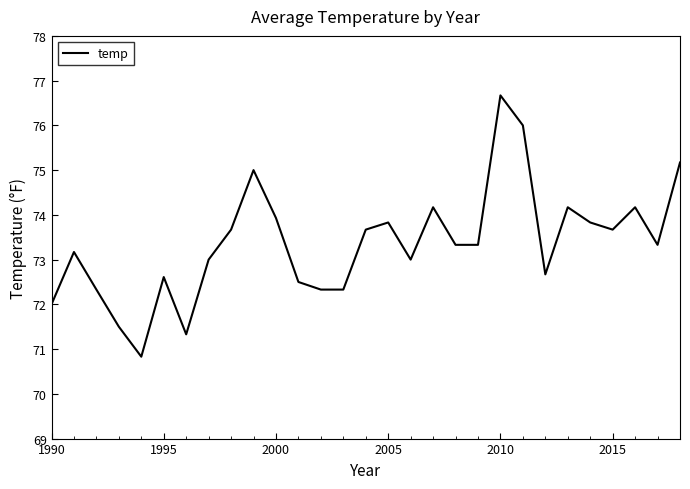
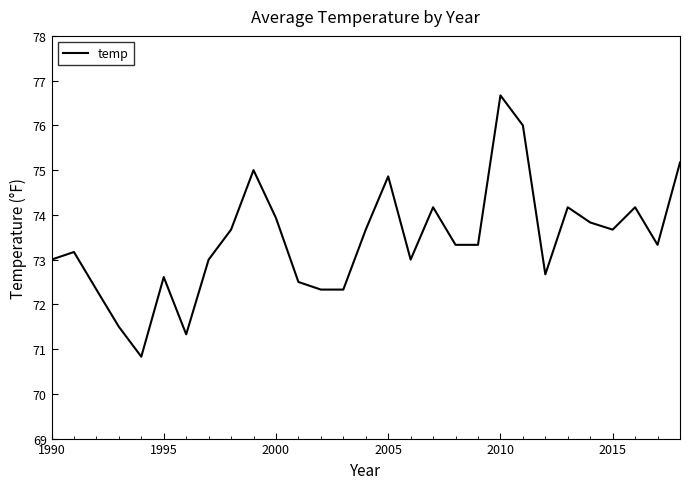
  {
-   "1990": 72,
+   "1990": 73,
    "1995": 72.6,
    "2000": 73.9,
-   "2005": 73.8,
+   "2005": 74.9,
    "2010": 76.7,
    "2015": 73.7
  }
